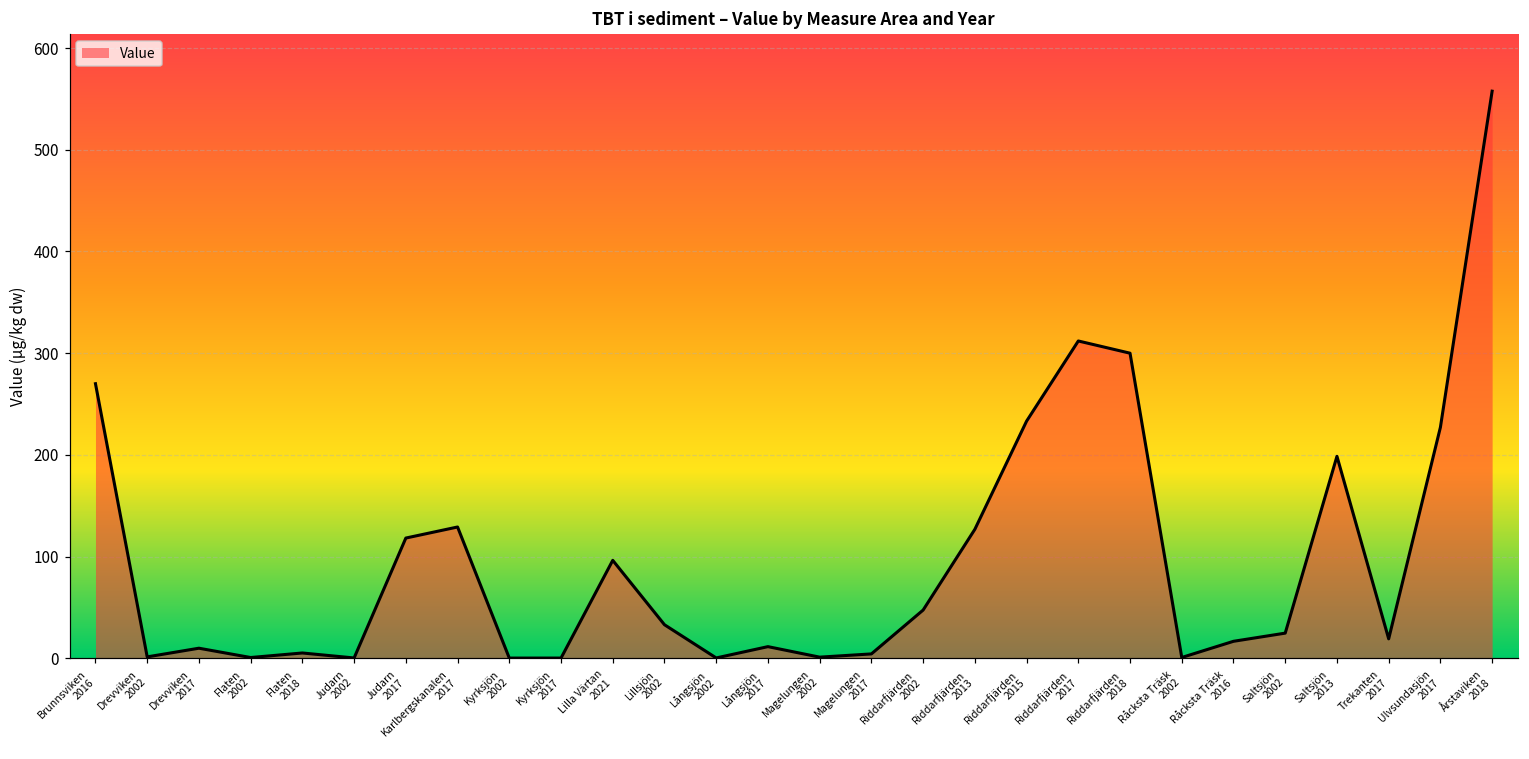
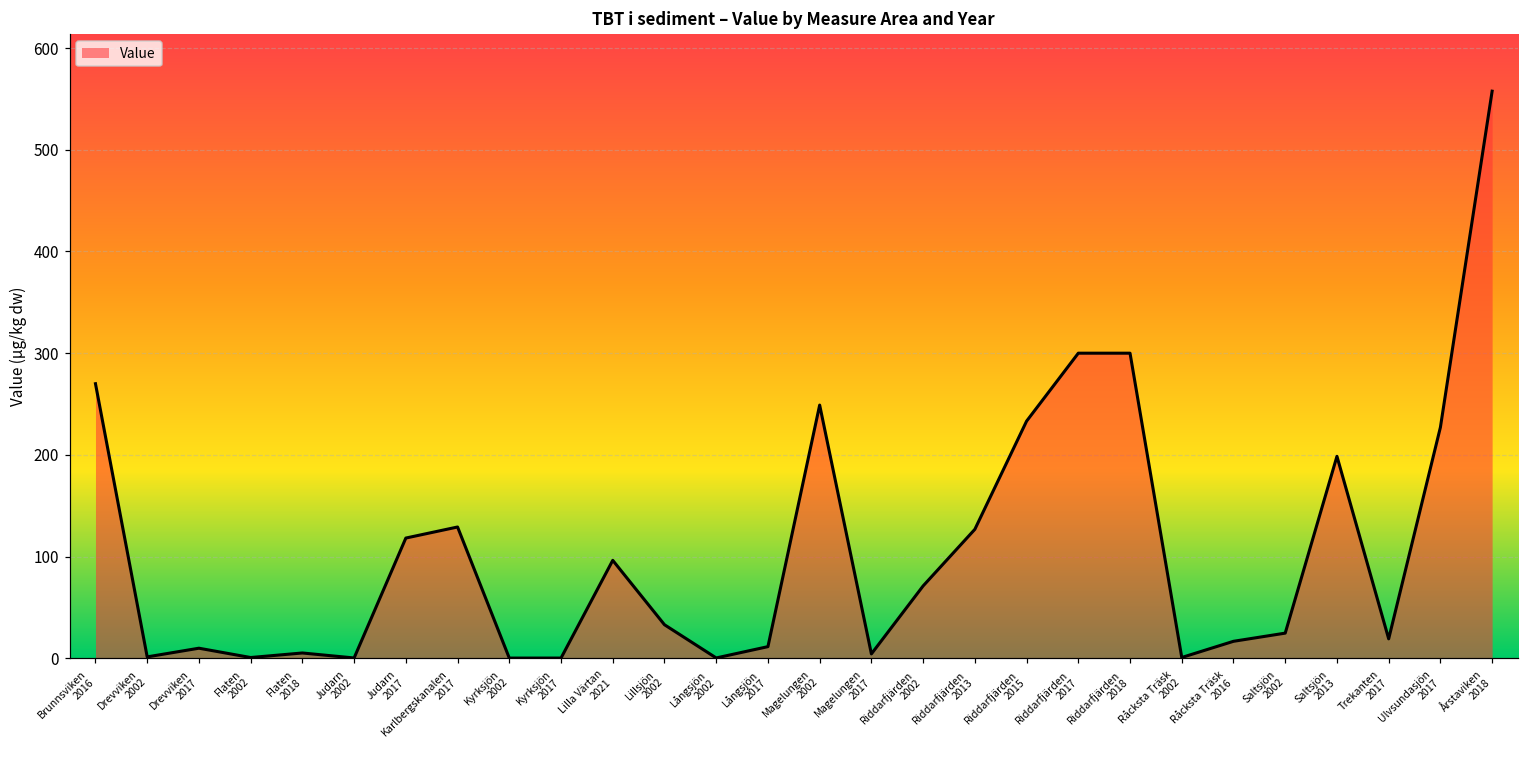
  {
    "Brunnsviken 2016": 270,
    "Drevviken 2002": 0,
    "Drevviken 2017": 10,
    "Flaten 2002": 0,
    "Flaten 2018": 10,
    "Judarn 2002": 0,
    "Judarn 2017": 120,
    "Karlbergskanalen 2017": 130,
    "Kyrksjön 2002": 0,
    "Kyrksjön 2017": 0,
    "Lilla Värtan 2021": 100,
    "Lillsjön 2002": 30,
    "Långsjön 2002": 0,
    "Långsjön 2017": 10,
-   "Magelungen 2002": 0,
+   "Magelungen 2002": 250,
    "Magelungen 2017": 0,
-   "Riddarfjärden 2002": 50,
+   "Riddarfjärden 2002": 70,
    "Riddarfjärden 2013": 130,
    "Riddarfjärden 2015": 230,
-   "Riddarfjärden 2017": 310,
+   "Riddarfjärden 2017": 300,
    "Riddarfjärden 2018": 300,
    "Råcksta Träsk 2002": 0,
    "Råcksta Träsk 2016": 20,
    "Saltsjön 2002": 20,
    "Saltsjön 2013": 200,
    "Trekanten 2017": 20,
    "Ulvsundasjön 2017": 230,
    "Årstaviken 2018": 560
  }
